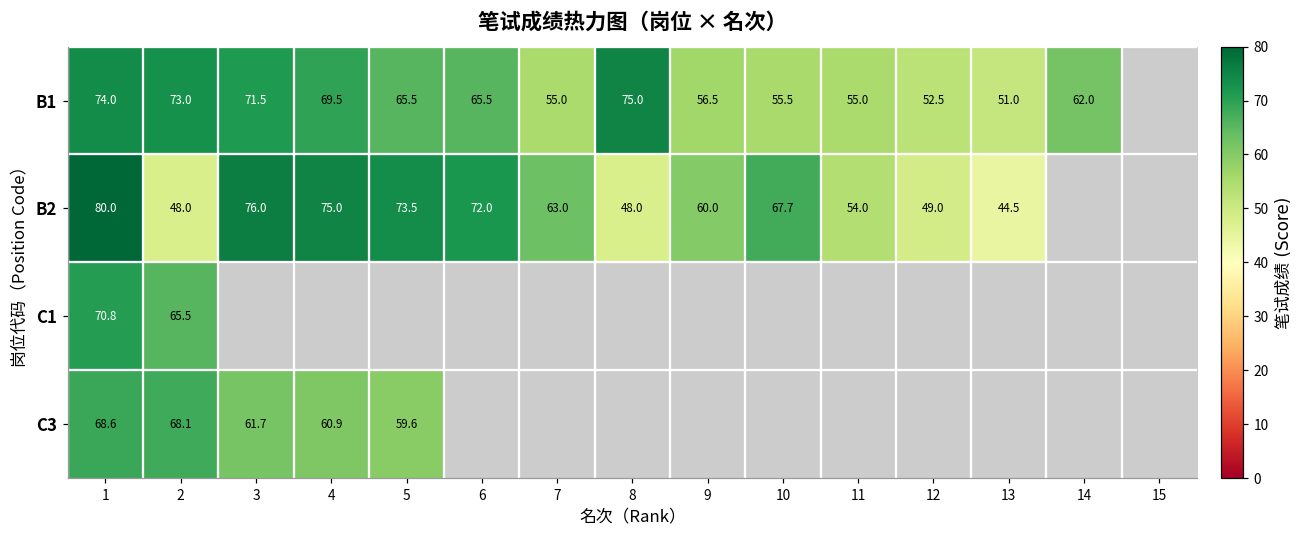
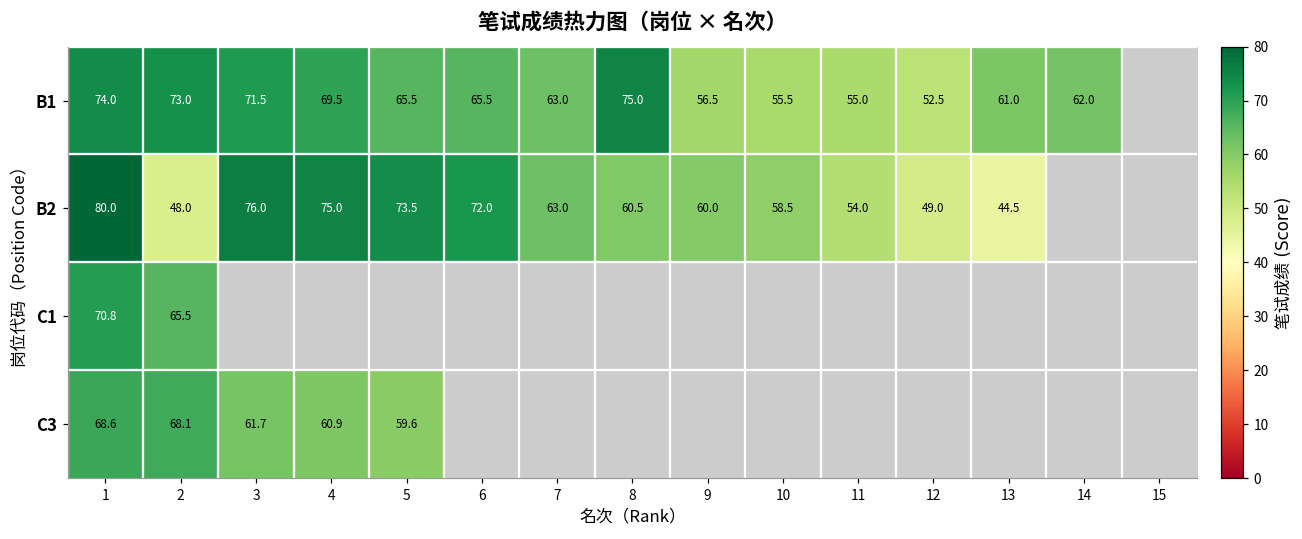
  {
    "B1": {
      "1": 74.0,
      "2": 73.0,
      "3": 71.5,
      "4": 69.5,
      "5": 65.5,
      "6": 65.5,
-     "7": 55.0,
+     "7": 63.0,
      "8": 75.0,
      "9": 56.5,
      "10": 55.5,
      "11": 55.0,
      "12": 52.5,
-     "13": 51.0,
+     "13": 61.0,
      "14": 62.0
    },
    "B2": {
      "1": 80.0,
      "2": 48.0,
      "3": 76.0,
      "4": 75.0,
      "5": 73.5,
      "6": 72.0,
      "7": 63.0,
-     "8": 48.0,
+     "8": 60.5,
      "9": 60.0,
-     "10": 67.7,
+     "10": 58.5,
      "11": 54.0,
      "12": 49.0,
      "13": 44.5
    },
    "C1": {
      "1": 70.8,
      "2": 65.5
    },
    "C3": {
      "1": 68.6,
      "2": 68.1,
      "3": 61.7,
      "4": 60.9,
      "5": 59.6
    }
  }
